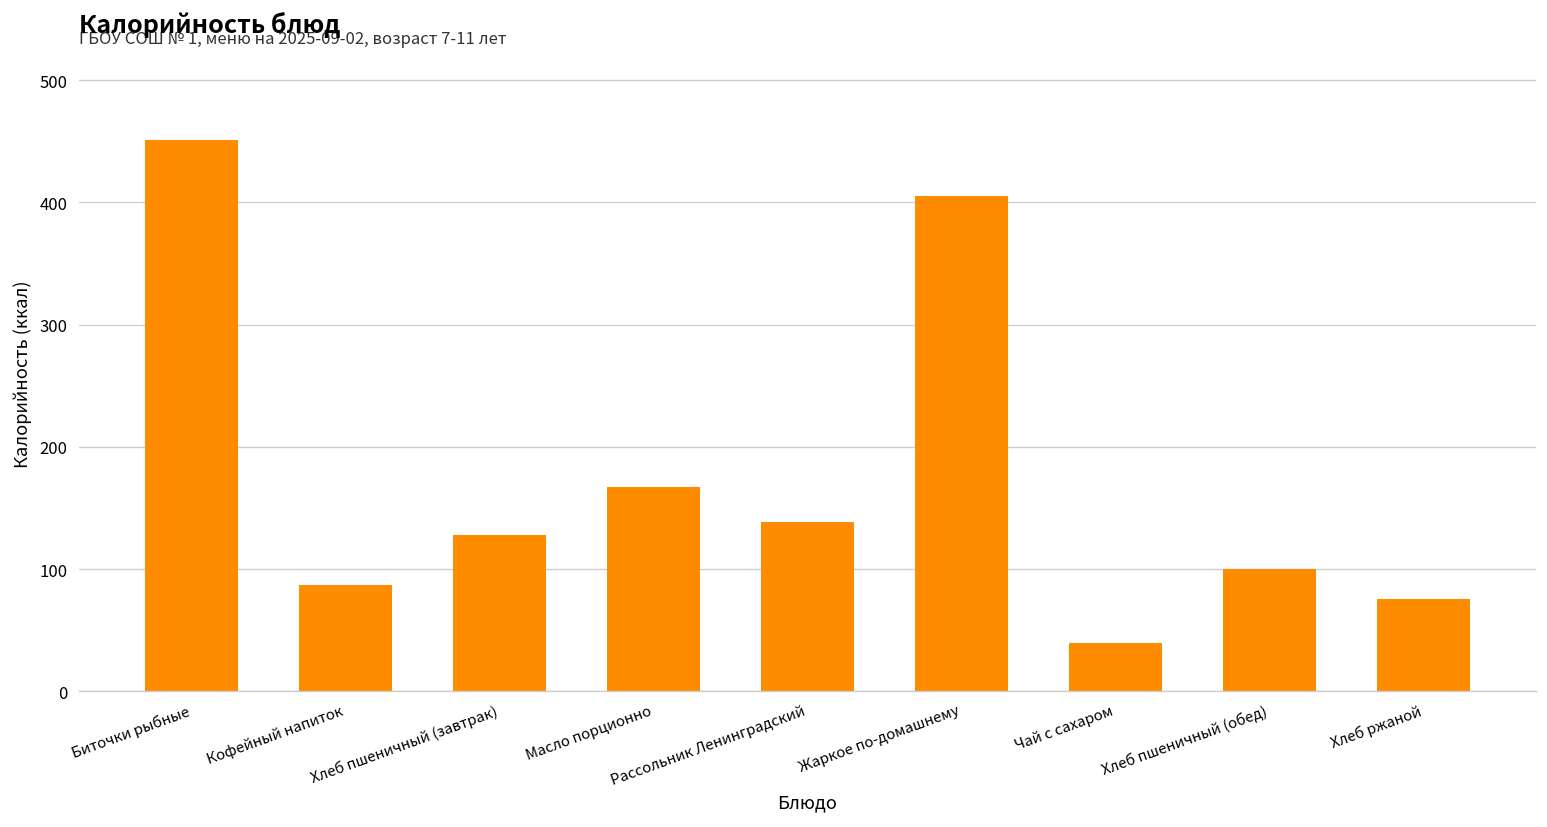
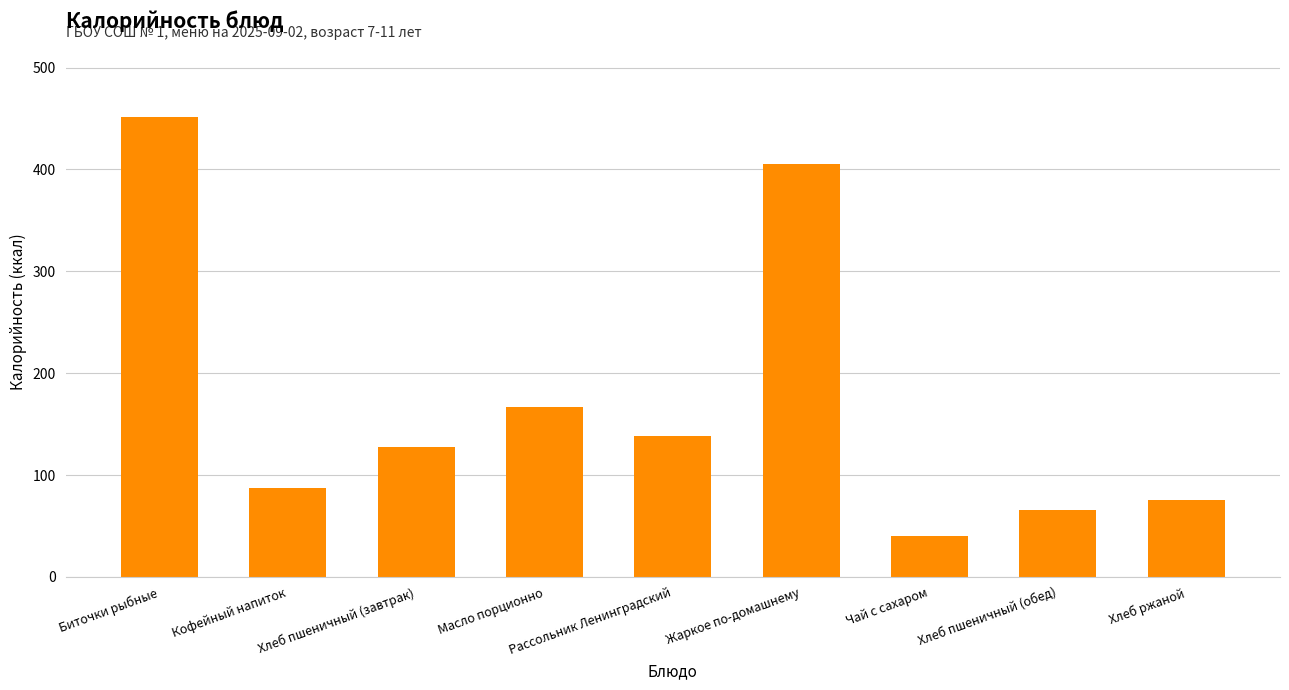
  {
    "Биточки рыбные": 451,
    "Кофейный напиток": 87,
    "Хлеб пшеничный (завтрак)": 128,
    "Масло порционно": 167,
    "Рассольник Ленинградский": 138,
    "Жаркое по-домашнему": 405,
    "Чай с сахаром": 40,
-   "Хлеб пшеничный (обед)": 100,
+   "Хлеб пшеничный (обед)": 66,
    "Хлеб ржаной": 76
  }
